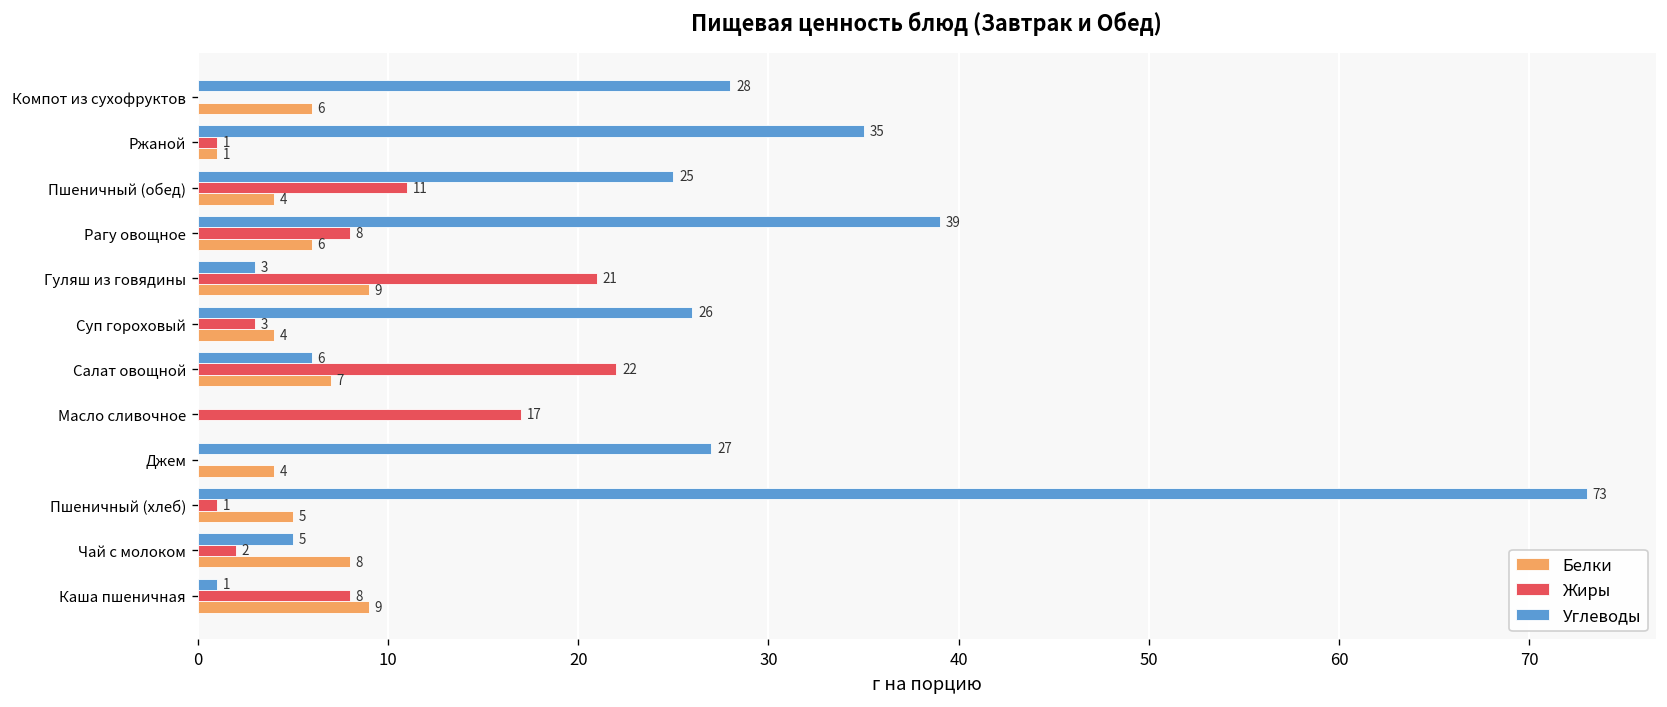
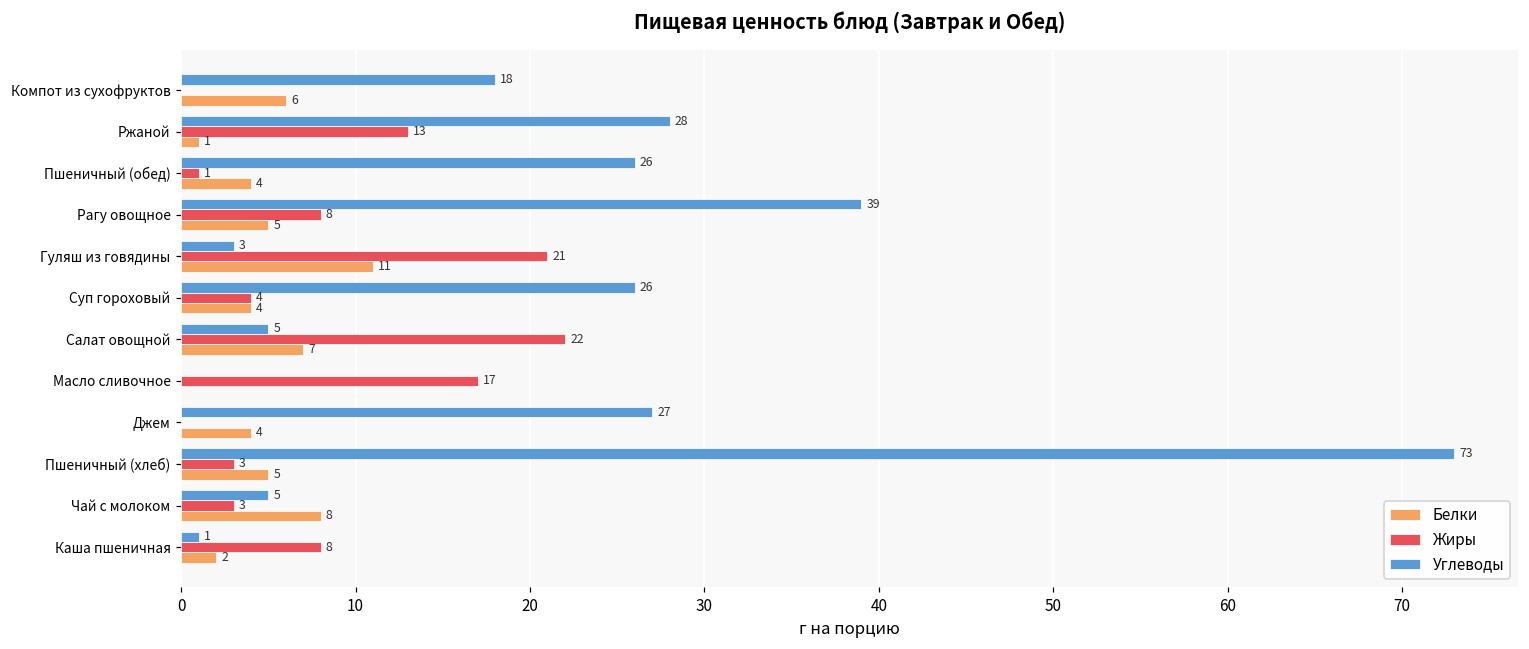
  {
    "Белки": {
      "Компот из сухофруктов": 6,
      "Ржаной": 1,
      "Пшеничный (обед)": 4,
-     "Рагу овощное": 6,
-     "Гуляш из говядины": 9,
+     "Рагу овощное": 5,
+     "Гуляш из говядины": 11,
      "Суп гороховый": 4,
      "Салат овощной": 7,
      "Джем": 4,
      "Пшеничный (хлеб)": 5,
      "Чай с молоком": 8,
-     "Каша пшеничная": 9
+     "Каша пшеничная": 2
    },
    "Жиры": {
-     "Ржаной": 1,
-     "Пшеничный (обед)": 11,
+     "Ржаной": 13,
+     "Пшеничный (обед)": 1,
      "Рагу овощное": 8,
      "Гуляш из говядины": 21,
-     "Суп гороховый": 3,
+     "Суп гороховый": 4,
      "Салат овощной": 22,
      "Масло сливочное": 17,
-     "Пшеничный (хлеб)": 1,
-     "Чай с молоком": 2,
+     "Пшеничный (хлеб)": 3,
+     "Чай с молоком": 3,
      "Каша пшеничная": 8
    },
    "Углеводы": {
-     "Компот из сухофруктов": 28,
-     "Ржаной": 35,
-     "Пшеничный (обед)": 25,
+     "Компот из сухофруктов": 18,
+     "Ржаной": 28,
+     "Пшеничный (обед)": 26,
      "Рагу овощное": 39,
      "Гуляш из говядины": 3,
      "Суп гороховый": 26,
-     "Салат овощной": 6,
+     "Салат овощной": 5,
      "Джем": 27,
      "Пшеничный (хлеб)": 73,
      "Чай с молоком": 5,
      "Каша пшеничная": 1
    }
  }
